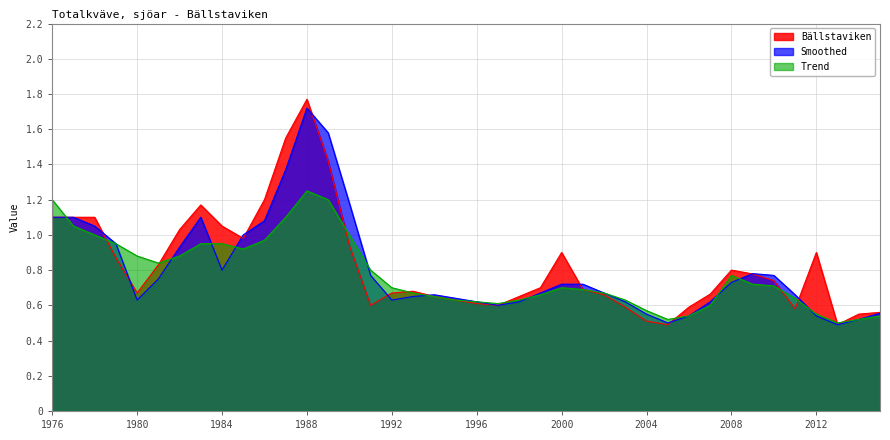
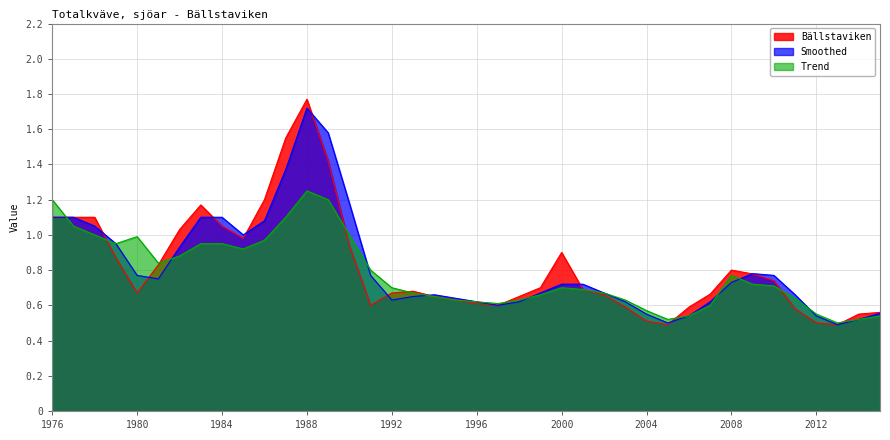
  {
    "Bällstaviken": {
      "1980": 0.67,
      "1984": 1.05,
      "1988": 1.77,
      "1992": 0.67,
      "2000": 0.9,
      "2004": 0.5,
      "2008": 0.8,
-     "2012": 0.9
+     "2012": 0.5
    },
    "Smoothed": {
-     "1980": 0.63,
-     "1984": 0.8,
+     "1980": 0.77,
+     "1984": 1.1,
      "1988": 1.72,
      "1992": 0.63,
      "2000": 0.72,
      "2004": 0.55,
      "2008": 0.73
    },
    "Trend": {
      "1976": 1.20,
-     "1980": 0.88,
+     "1980": 0.99,
      "1984": 0.95,
      "1988": 1.25,
      "1992": 0.70,
      "2000": 0.70,
      "2004": 0.57,
      "2008": 0.77
    }
  }
